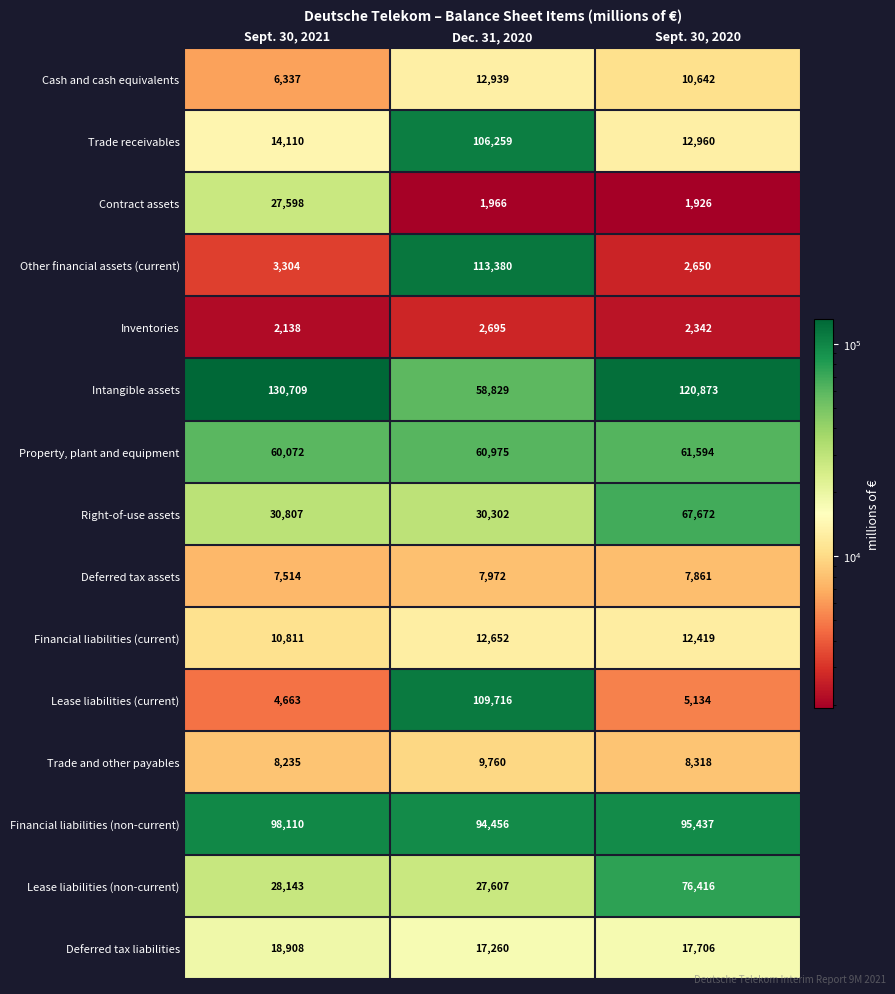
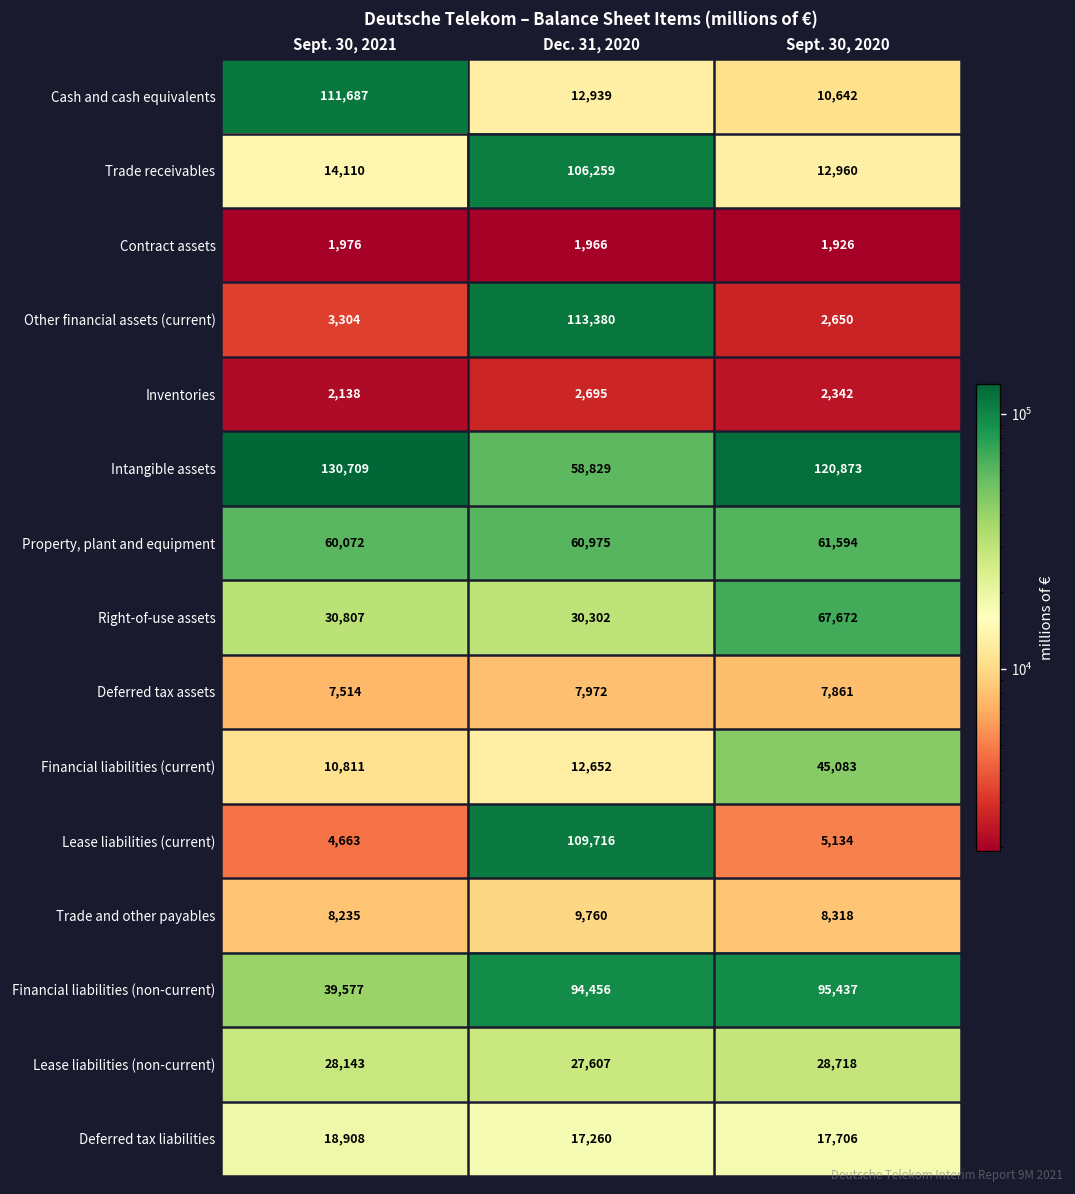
  {
    "Cash and cash equivalents": {
-     "Sept. 30, 2021": "6,337",
+     "Sept. 30, 2021": "111,687",
      "Dec. 31, 2020": "12,939",
      "Sept. 30, 2020": "10,642"
    },
    "Trade receivables": {
      "Sept. 30, 2021": "14,110",
      "Dec. 31, 2020": "106,259",
      "Sept. 30, 2020": "12,960"
    },
    "Contract assets": {
-     "Sept. 30, 2021": "27,598",
+     "Sept. 30, 2021": "1,976",
      "Dec. 31, 2020": "1,966",
      "Sept. 30, 2020": "1,926"
    },
    "Other financial assets (current)": {
      "Sept. 30, 2021": "3,304",
      "Dec. 31, 2020": "113,380",
      "Sept. 30, 2020": "2,650"
    },
    "Inventories": {
      "Sept. 30, 2021": "2,138",
      "Dec. 31, 2020": "2,695",
      "Sept. 30, 2020": "2,342"
    },
    "Intangible assets": {
      "Sept. 30, 2021": "130,709",
      "Dec. 31, 2020": "58,829",
      "Sept. 30, 2020": "120,873"
    },
    "Property, plant and equipment": {
      "Sept. 30, 2021": "60,072",
      "Dec. 31, 2020": "60,975",
      "Sept. 30, 2020": "61,594"
    },
    "Right-of-use assets": {
      "Sept. 30, 2021": "30,807",
      "Dec. 31, 2020": "30,302",
      "Sept. 30, 2020": "67,672"
    },
    "Deferred tax assets": {
      "Sept. 30, 2021": "7,514",
      "Dec. 31, 2020": "7,972",
      "Sept. 30, 2020": "7,861"
    },
    "Financial liabilities (current)": {
      "Sept. 30, 2021": "10,811",
      "Dec. 31, 2020": "12,652",
-     "Sept. 30, 2020": "12,419"
+     "Sept. 30, 2020": "45,083"
    },
    "Lease liabilities (current)": {
      "Sept. 30, 2021": "4,663",
      "Dec. 31, 2020": "109,716",
      "Sept. 30, 2020": "5,134"
    },
    "Trade and other payables": {
      "Sept. 30, 2021": "8,235",
      "Dec. 31, 2020": "9,760",
      "Sept. 30, 2020": "8,318"
    },
    "Financial liabilities (non-current)": {
-     "Sept. 30, 2021": "98,110",
+     "Sept. 30, 2021": "39,577",
      "Dec. 31, 2020": "94,456",
      "Sept. 30, 2020": "95,437"
    },
    "Lease liabilities (non-current)": {
      "Sept. 30, 2021": "28,143",
      "Dec. 31, 2020": "27,607",
-     "Sept. 30, 2020": "76,416"
+     "Sept. 30, 2020": "28,718"
    },
    "Deferred tax liabilities": {
      "Sept. 30, 2021": "18,908",
      "Dec. 31, 2020": "17,260",
      "Sept. 30, 2020": "17,706"
    }
  }
